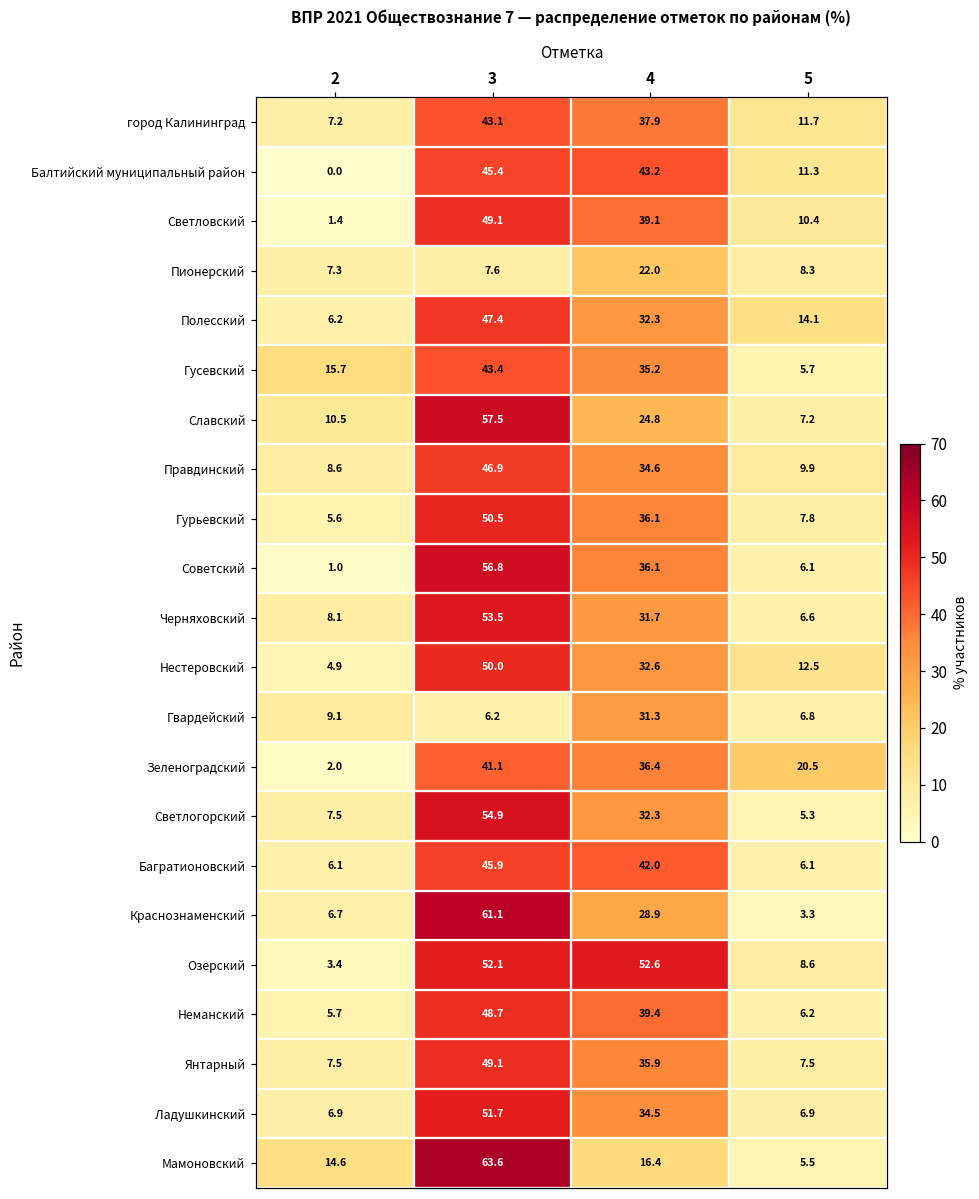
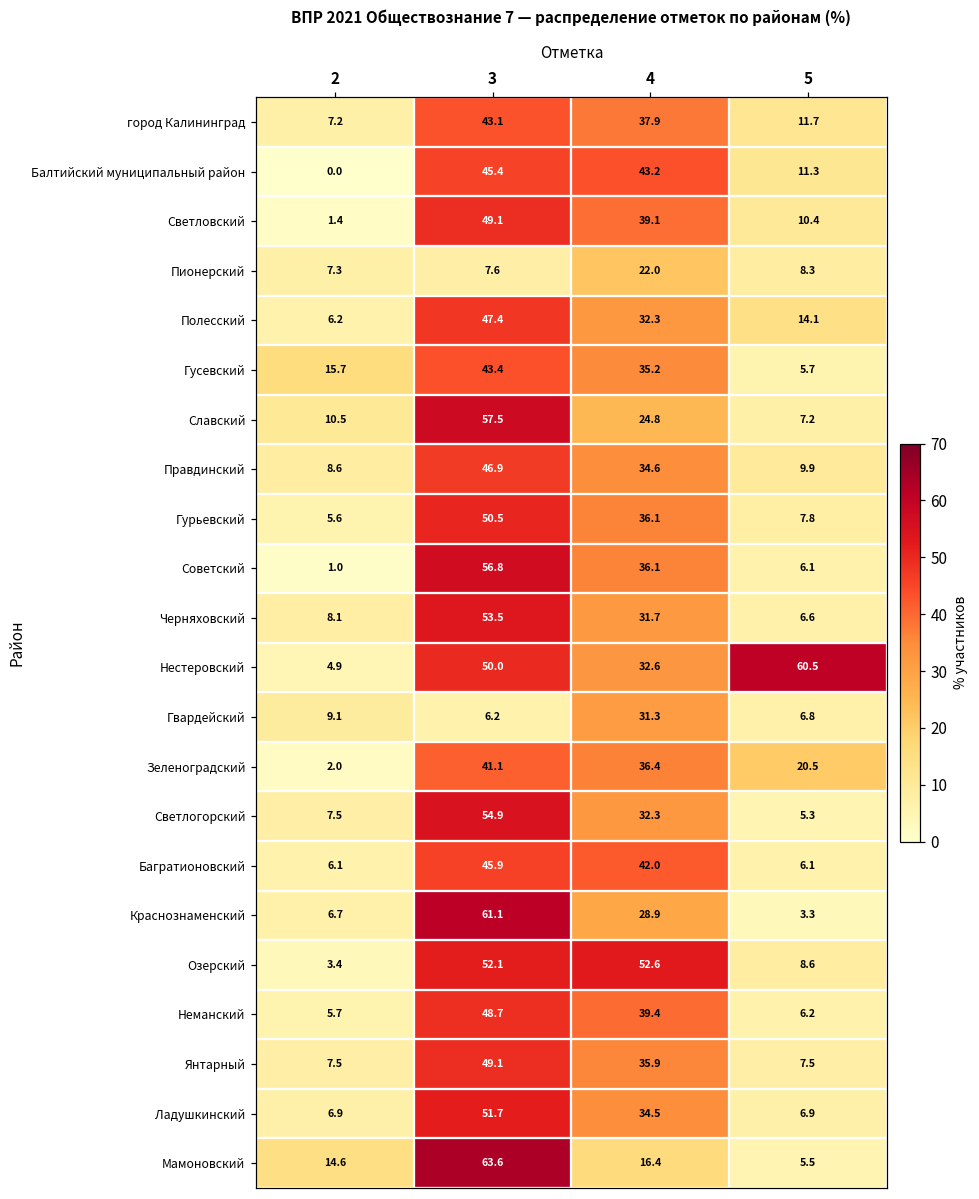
  {
    "город Калининград": {
      "2": 7.2,
      "3": 43.1,
      "4": 37.9,
      "5": 11.7
    },
    "Балтийский муниципальный район": {
      "2": 0.0,
      "3": 45.4,
      "4": 43.2,
      "5": 11.3
    },
    "Светловский": {
      "2": 1.4,
      "3": 49.1,
      "4": 39.1,
      "5": 10.4
    },
    "Пионерский": {
      "2": 7.3,
      "3": 7.6,
      "4": 22.0,
      "5": 8.3
    },
    "Полесский": {
      "2": 6.2,
      "3": 47.4,
      "4": 32.3,
      "5": 14.1
    },
    "Гусевский": {
      "2": 15.7,
      "3": 43.4,
      "4": 35.2,
      "5": 5.7
    },
    "Славский": {
      "2": 10.5,
      "3": 57.5,
      "4": 24.8,
      "5": 7.2
    },
    "Правдинский": {
      "2": 8.6,
      "3": 46.9,
      "4": 34.6,
      "5": 9.9
    },
    "Гурьевский": {
      "2": 5.6,
      "3": 50.5,
      "4": 36.1,
      "5": 7.8
    },
    "Советский": {
      "2": 1.0,
      "3": 56.8,
      "4": 36.1,
      "5": 6.1
    },
    "Черняховский": {
      "2": 8.1,
      "3": 53.5,
      "4": 31.7,
      "5": 6.6
    },
    "Нестеровский": {
      "2": 4.9,
      "3": 50.0,
      "4": 32.6,
-     "5": 12.5
+     "5": 60.5
    },
    "Гвардейский": {
      "2": 9.1,
      "3": 6.2,
      "4": 31.3,
      "5": 6.8
    },
    "Зеленоградский": {
      "2": 2.0,
      "3": 41.1,
      "4": 36.4,
      "5": 20.5
    },
    "Светлогорский": {
      "2": 7.5,
      "3": 54.9,
      "4": 32.3,
      "5": 5.3
    },
    "Багратионовский": {
      "2": 6.1,
      "3": 45.9,
      "4": 42.0,
      "5": 6.1
    },
    "Краснознаменский": {
      "2": 6.7,
      "3": 61.1,
      "4": 28.9,
      "5": 3.3
    },
    "Озерский": {
      "2": 3.4,
      "3": 52.1,
      "4": 52.6,
      "5": 8.6
    },
    "Неманский": {
      "2": 5.7,
      "3": 48.7,
      "4": 39.4,
      "5": 6.2
    },
    "Янтарный": {
      "2": 7.5,
      "3": 49.1,
      "4": 35.9,
      "5": 7.5
    },
    "Ладушкинский": {
      "2": 6.9,
      "3": 51.7,
      "4": 34.5,
      "5": 6.9
    },
    "Мамоновский": {
      "2": 14.6,
      "3": 63.6,
      "4": 16.4,
      "5": 5.5
    }
  }
